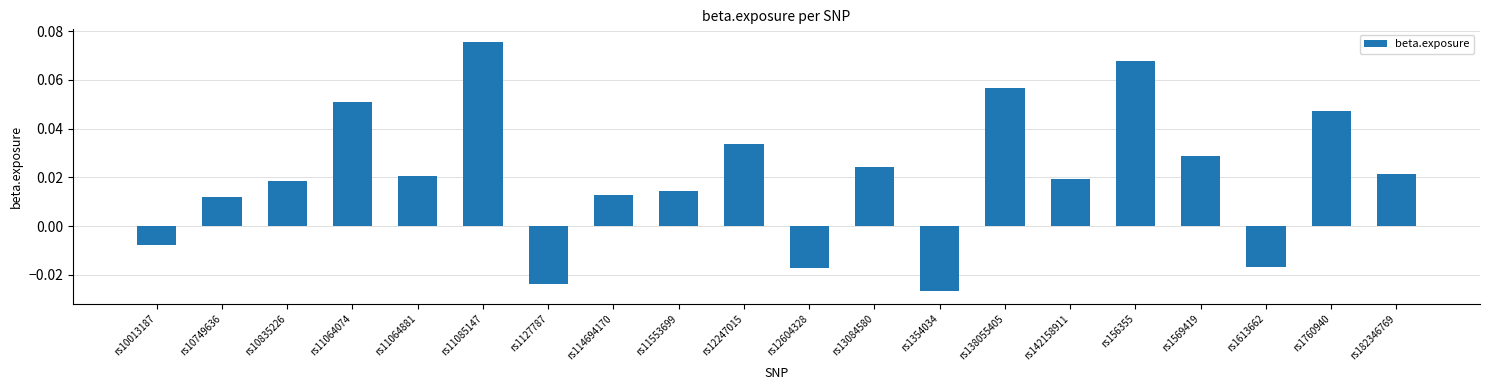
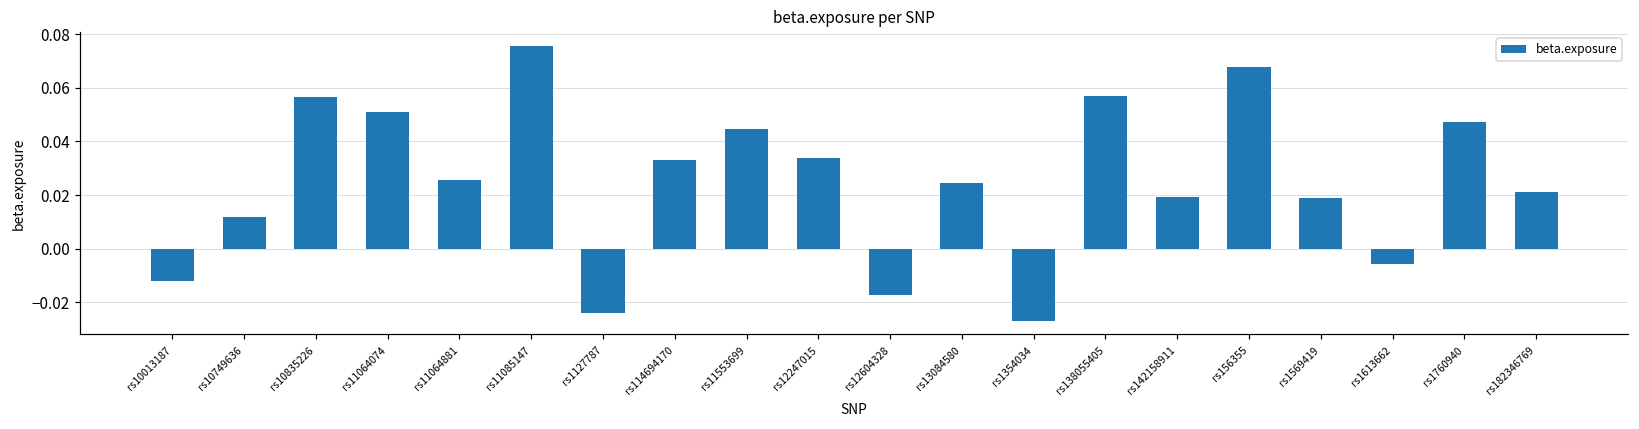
  {
-   "rs10013187": -0.008,
+   "rs10013187": -0.012,
    "rs10749636": 0.012,
-   "rs10835226": 0.018,
+   "rs10835226": 0.057,
    "rs11064074": 0.051,
-   "rs11064881": 0.021,
+   "rs11064881": 0.026,
    "rs11085147": 0.076,
    "rs1127787": -0.024,
-   "rs114694170": 0.013,
-   "rs11553699": 0.014,
+   "rs114694170": 0.033,
+   "rs11553699": 0.045,
    "rs12247015": 0.034,
    "rs12604328": -0.017,
    "rs13084580": 0.024,
    "rs1354034": -0.027,
    "rs138055405": 0.057,
    "rs142158911": 0.019,
    "rs156355": 0.068,
-   "rs1569419": 0.029,
-   "rs1613662": -0.017,
+   "rs1569419": 0.019,
+   "rs1613662": -0.006,
    "rs1760940": 0.047,
    "rs182346769": 0.021
  }
